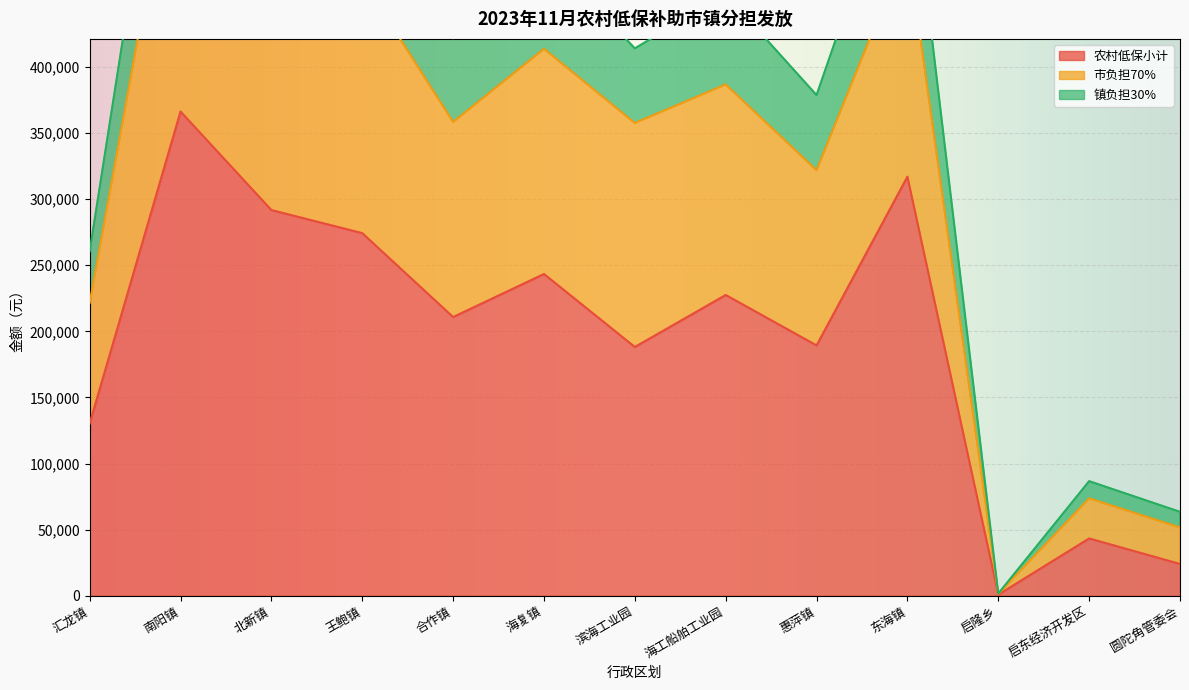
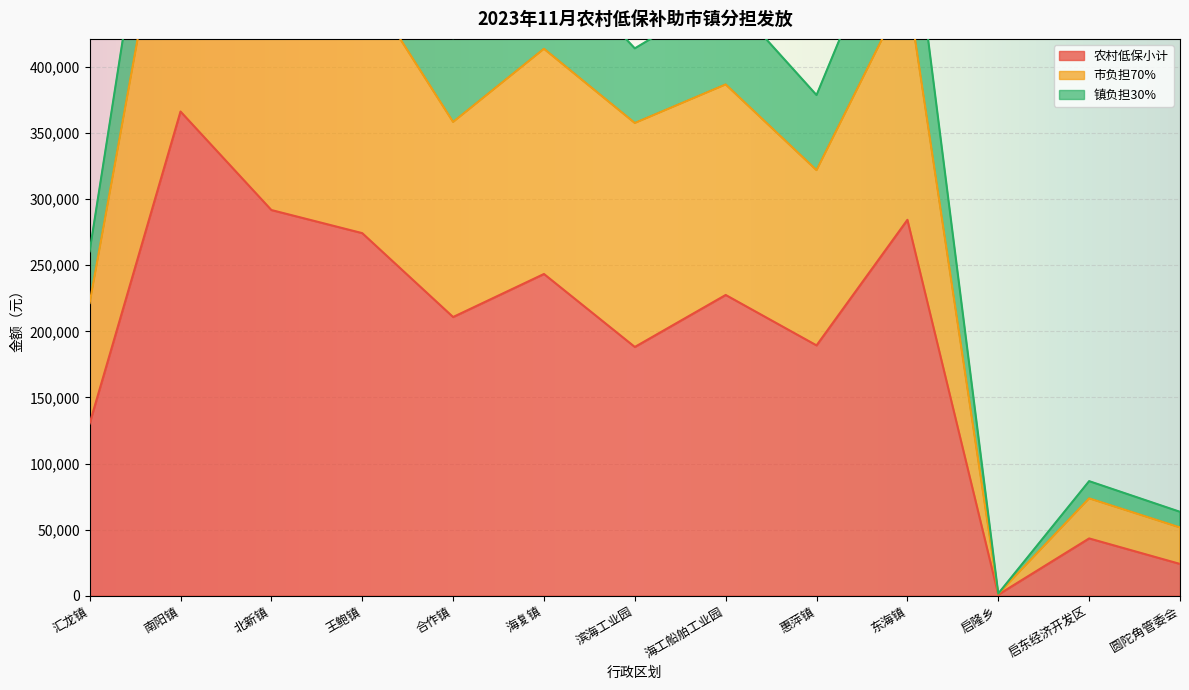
  {
    "农村低保小计": {
      "汇龙镇": "130,000",
      "南阳镇": "366,000",
      "北新镇": "292,000",
      "王鲍镇": "274,000",
      "合作镇": "211,000",
      "海复镇": "243,000",
      "滨海工业园": "188,000",
      "海工船舶工业园": "228,000",
      "惠萍镇": "189,000",
-     "东海镇": "317,000",
+     "东海镇": "284,000",
      "启东经济开发区": "43,000",
      "圆陀角管委会": "24,000"
    },
    "市负担70%": {
      "汇龙镇": "91,000",
      "合作镇": "148,000",
      "海复镇": "170,000",
      "滨海工业园": "169,000",
      "海工船舶工业园": "159,000",
      "惠萍镇": "133,000",
      "启东经济开发区": "30,000",
      "圆陀角管委会": "28,000"
    },
    "镇负担30%": {
      "汇龙镇": "39,000",
      "合作镇": "63,000",
      "滨海工业园": "56,000",
      "惠萍镇": "57,000",
      "启东经济开发区": "13,000",
      "圆陀角管委会": "12,000"
    }
  }
